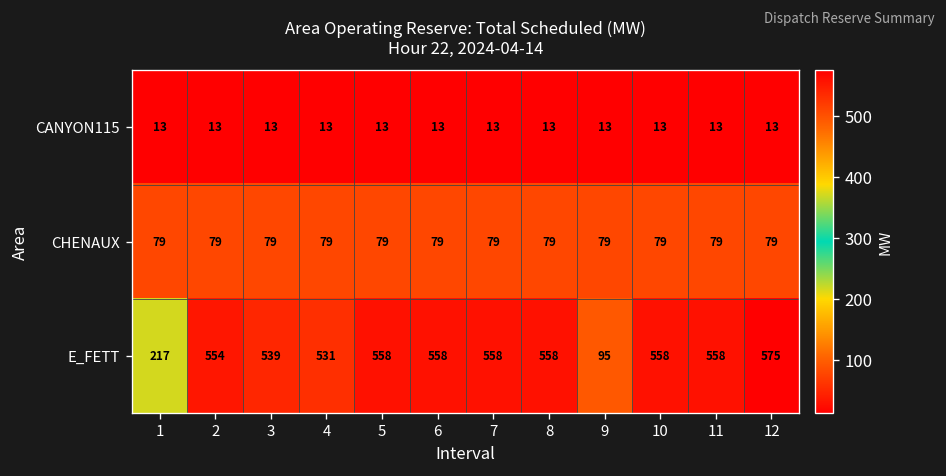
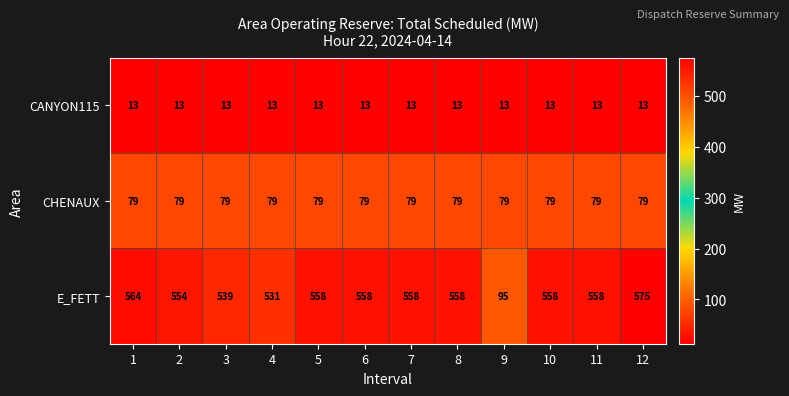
  {
    "CANYON115": {
      "1": 13,
      "2": 13,
      "3": 13,
      "4": 13,
      "5": 13,
      "6": 13,
      "7": 13,
      "8": 13,
      "9": 13,
      "10": 13,
      "11": 13,
      "12": 13
    },
    "CHENAUX": {
      "1": 79,
      "2": 79,
      "3": 79,
      "4": 79,
      "5": 79,
      "6": 79,
      "7": 79,
      "8": 79,
      "9": 79,
      "10": 79,
      "11": 79,
      "12": 79
    },
    "E_FETT": {
-     "1": 217,
+     "1": 564,
      "2": 554,
      "3": 539,
      "4": 531,
      "5": 558,
      "6": 558,
      "7": 558,
      "8": 558,
      "9": 95,
      "10": 558,
      "11": 558,
      "12": 575
    }
  }
